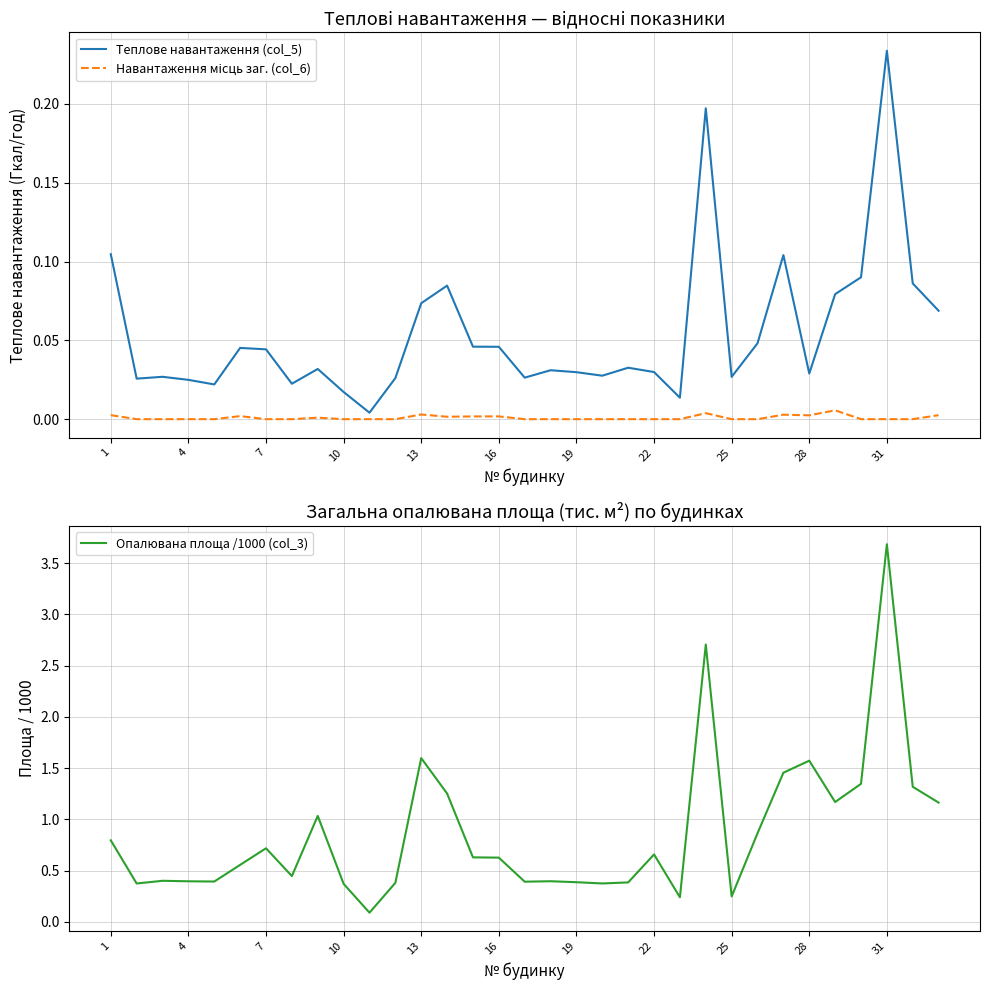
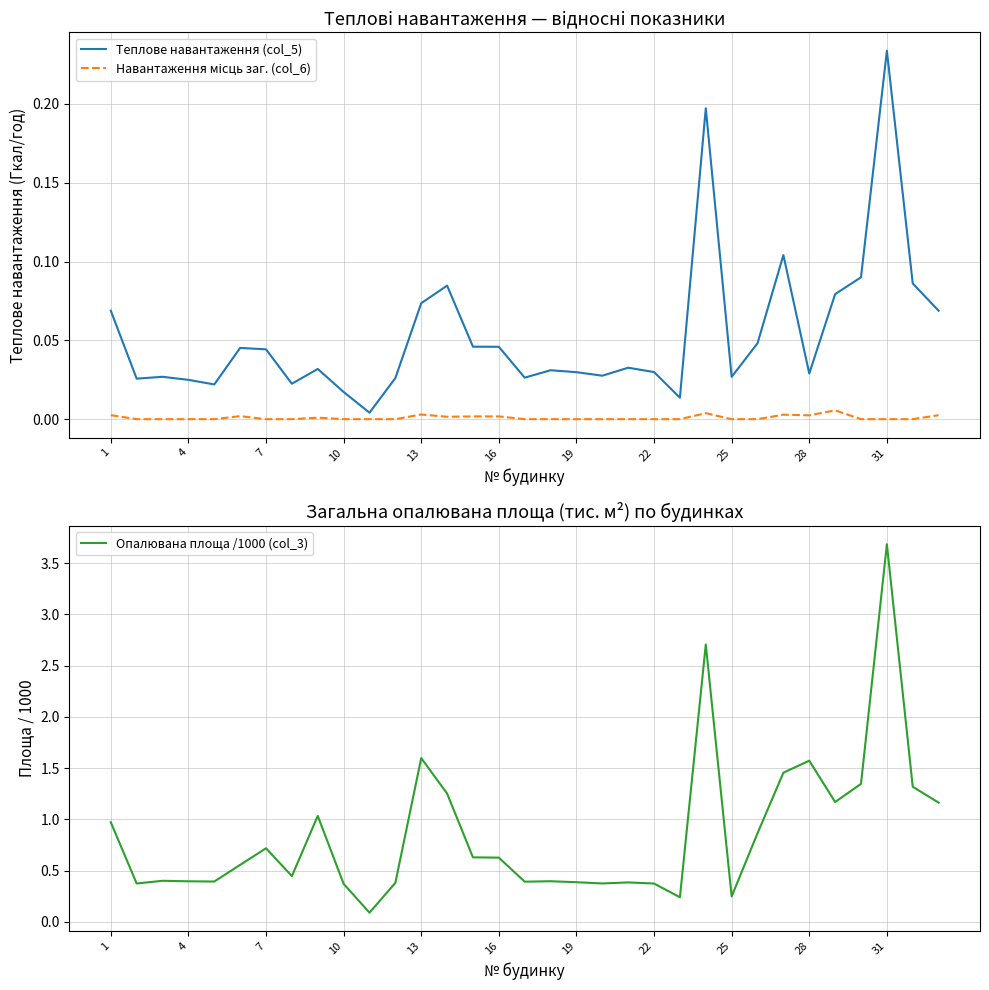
  {
    "Теплові навантаження — відносні показники": {
      "Теплове навантаження (col_5)": {
-       "1": 0.105,
+       "1": 0.069,
        "4": 0.025,
        "7": 0.044,
        "10": 0.017,
        "13": 0.074,
        "16": 0.046,
        "19": 0.030,
        "22": 0.030,
        "25": 0.027,
        "28": 0.029,
        "31": 0.234
      },
      "Навантаження місць заг. (col_6)": {
        "1": 0.003,
        "4": 0.000,
        "7": 0.000,
        "10": 0.000,
        "13": 0.003,
        "16": 0.002,
        "19": 0.000,
        "22": 0.000,
        "25": 0.000,
        "28": 0.002,
        "31": 0.000
      }
    },
    "Загальна опалювана площа (тис. м²) по будинках": {
-     "1": 0.80,
+     "1": 0.97,
      "4": 0.40,
      "7": 0.72,
      "10": 0.37,
      "13": 1.60,
      "16": 0.63,
      "19": 0.39,
-     "22": 0.66,
+     "22": 0.37,
      "25": 0.25,
      "28": 1.57,
      "31": 3.69
    }
  }
